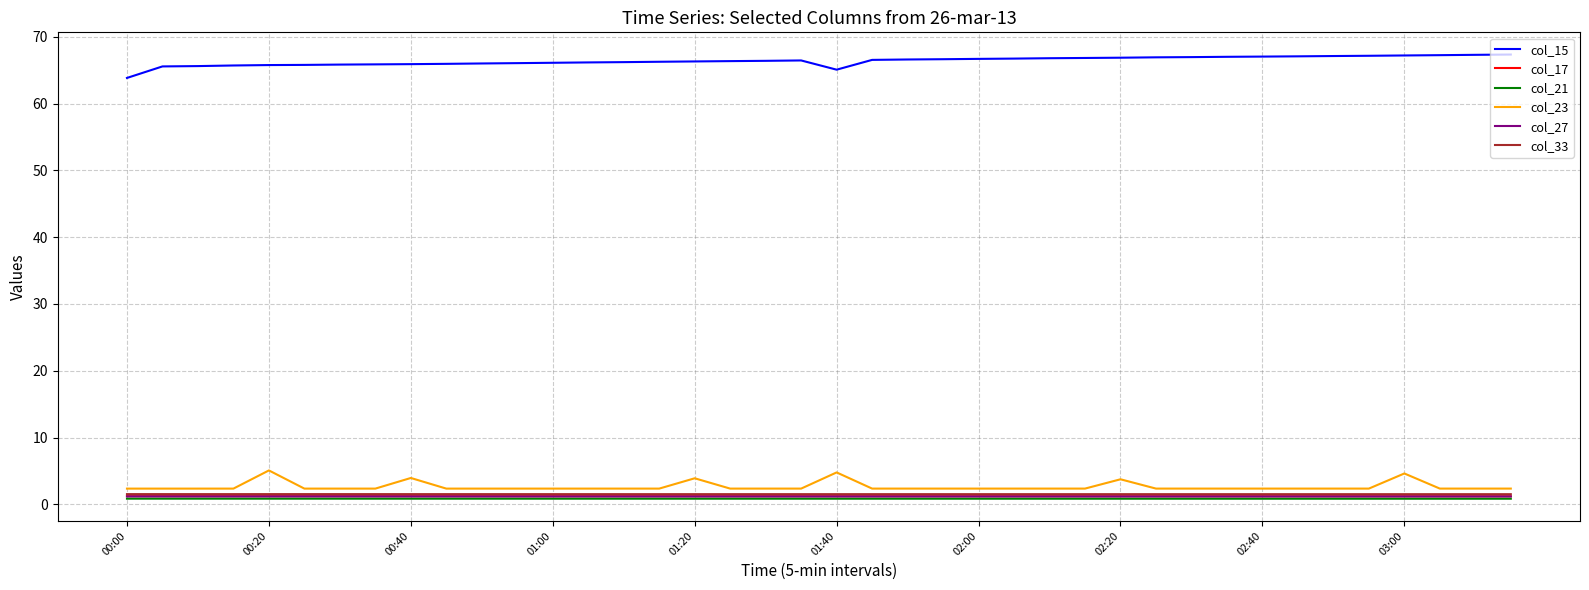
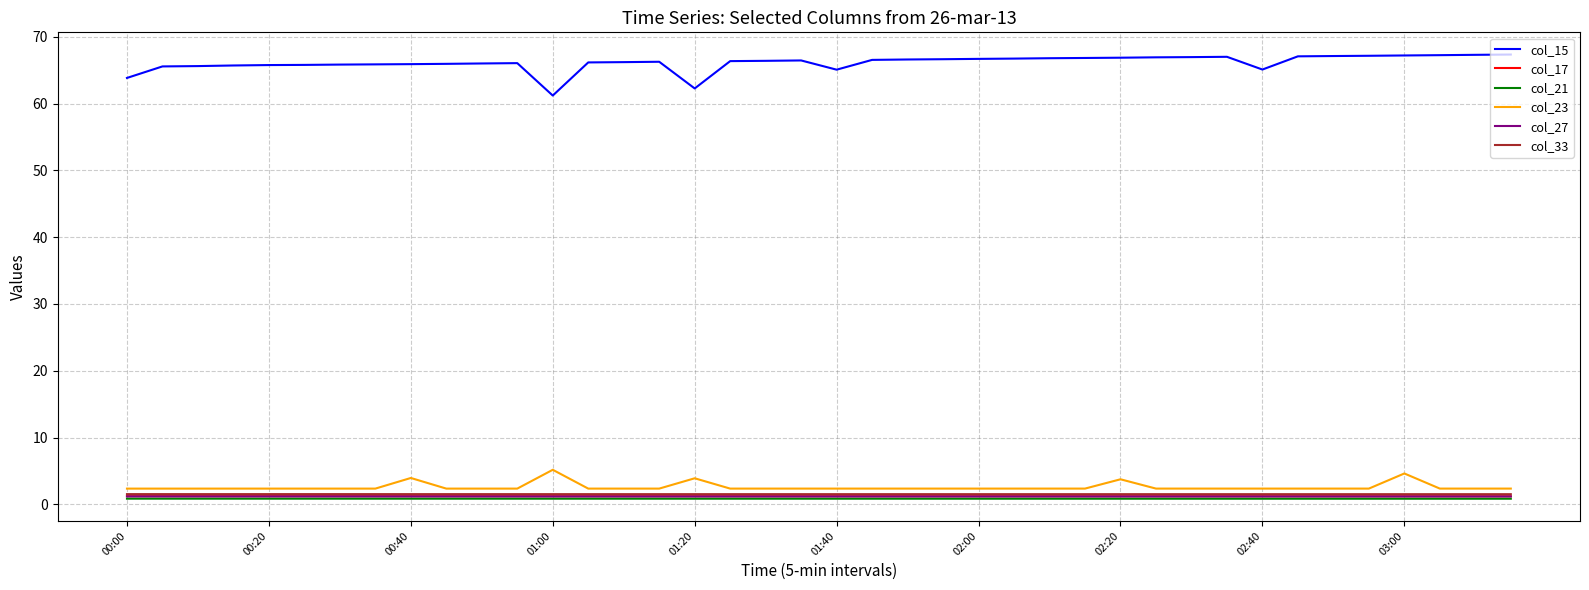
  {
    "col_15": {
      "00:00": 64,
      "00:20": 66,
      "00:40": 66,
-     "01:00": 66,
-     "01:20": 66,
+     "01:00": 61,
+     "01:20": 62,
      "01:40": 65,
      "02:00": 67,
      "02:20": 67,
-     "02:40": 67,
+     "02:40": 65,
      "03:00": 67
    },
    "col_23": {
      "00:00": 2,
-     "00:20": 5,
+     "00:20": 2,
      "00:40": 4,
-     "01:00": 2,
+     "01:00": 5,
      "01:20": 4,
-     "01:40": 5,
+     "01:40": 2,
      "02:00": 2,
      "02:20": 4,
      "02:40": 2,
      "03:00": 5
    }
  }
